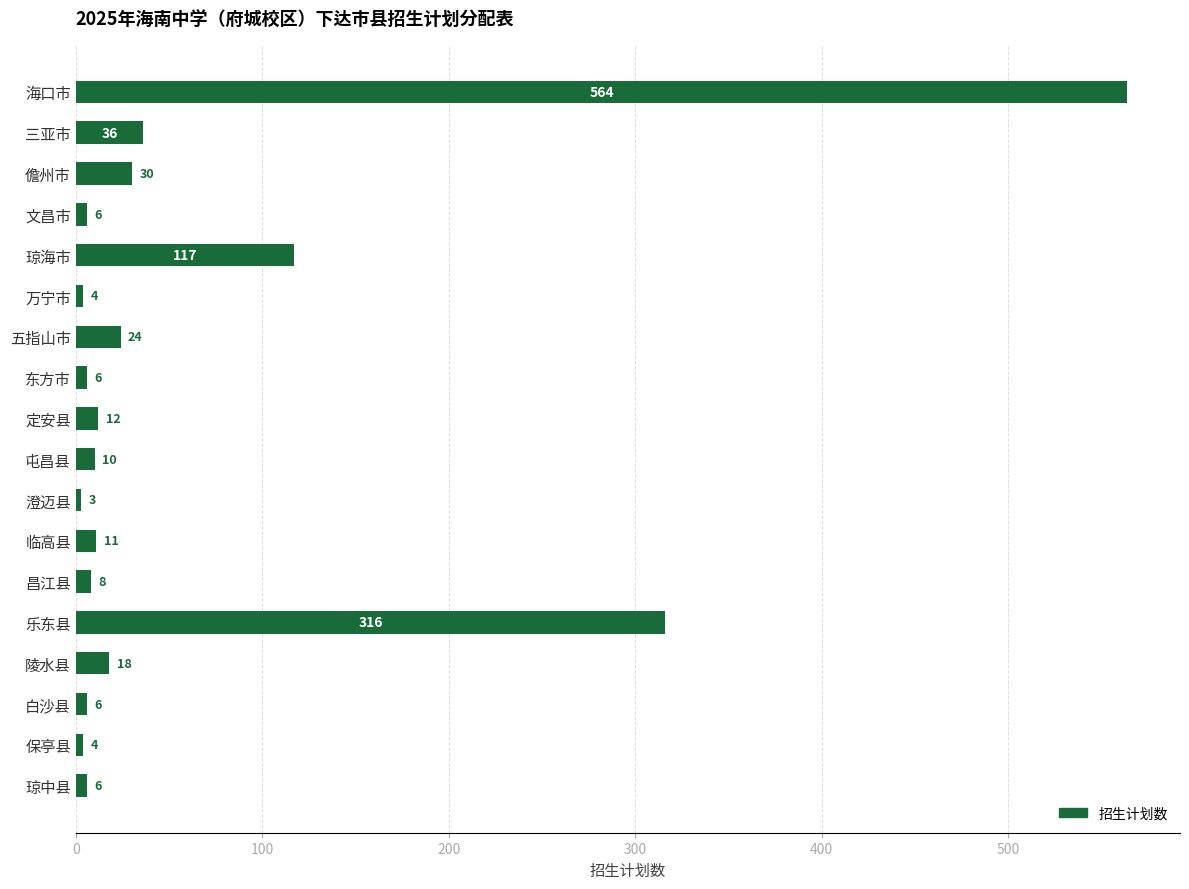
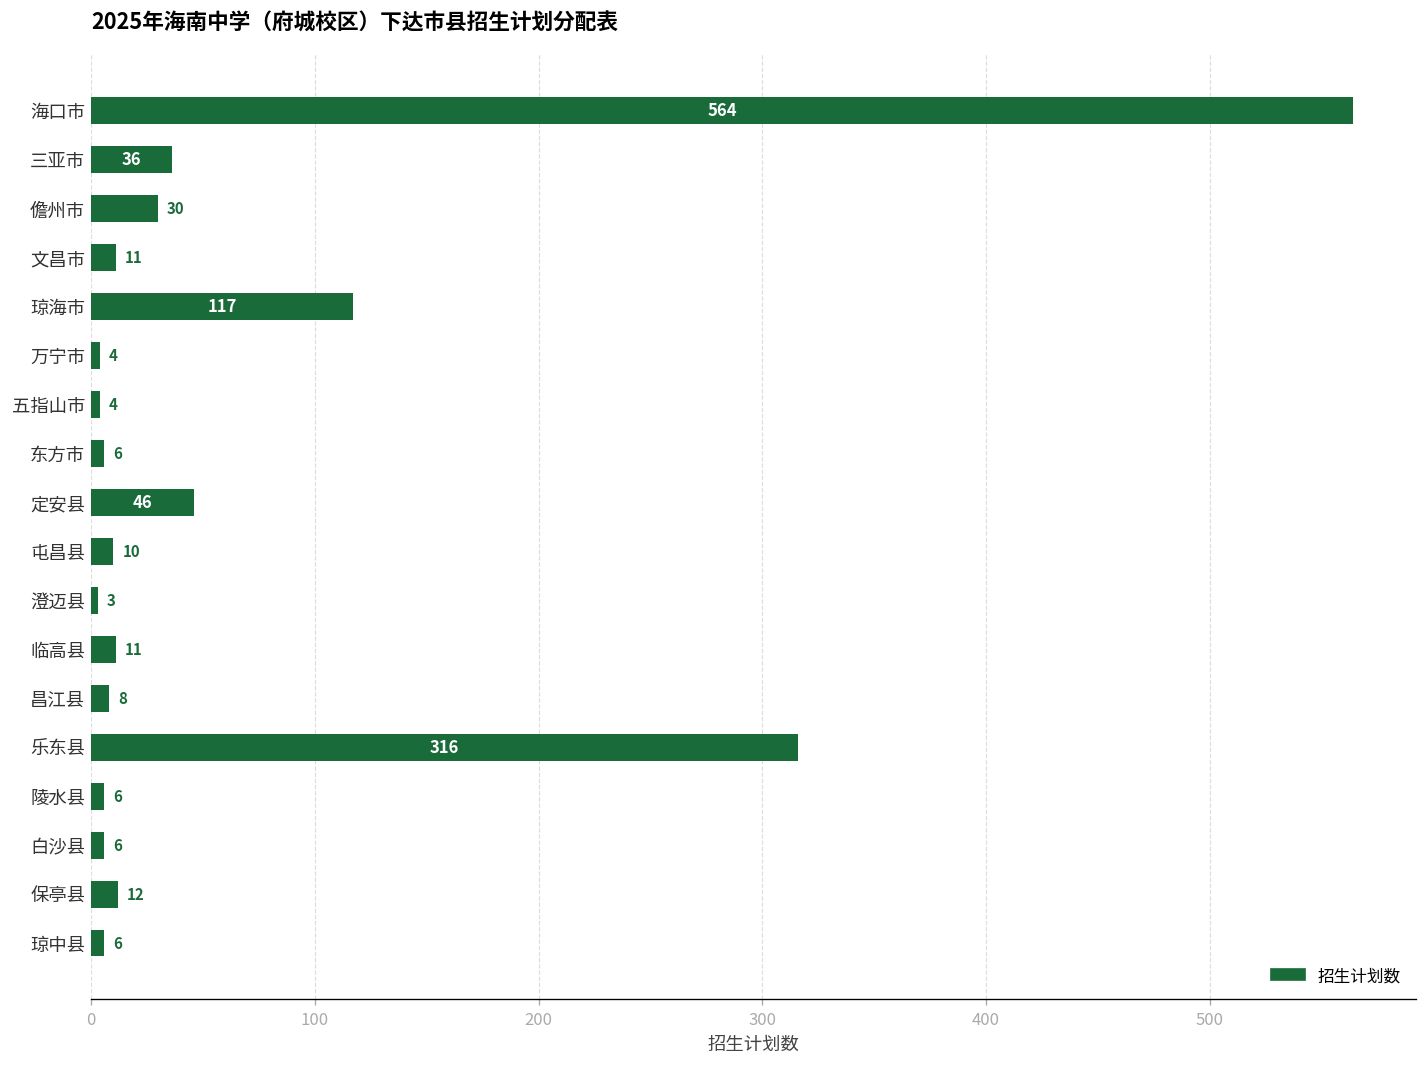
  {
    "海口市": 564,
    "三亚市": 36,
    "儋州市": 30,
-   "文昌市": 6,
+   "文昌市": 11,
    "琼海市": 117,
    "万宁市": 4,
-   "五指山市": 24,
+   "五指山市": 4,
    "东方市": 6,
-   "定安县": 12,
+   "定安县": 46,
    "屯昌县": 10,
    "澄迈县": 3,
    "临高县": 11,
    "昌江县": 8,
    "乐东县": 316,
-   "陵水县": 18,
+   "陵水县": 6,
    "白沙县": 6,
-   "保亭县": 4,
+   "保亭县": 12,
    "琼中县": 6
  }
